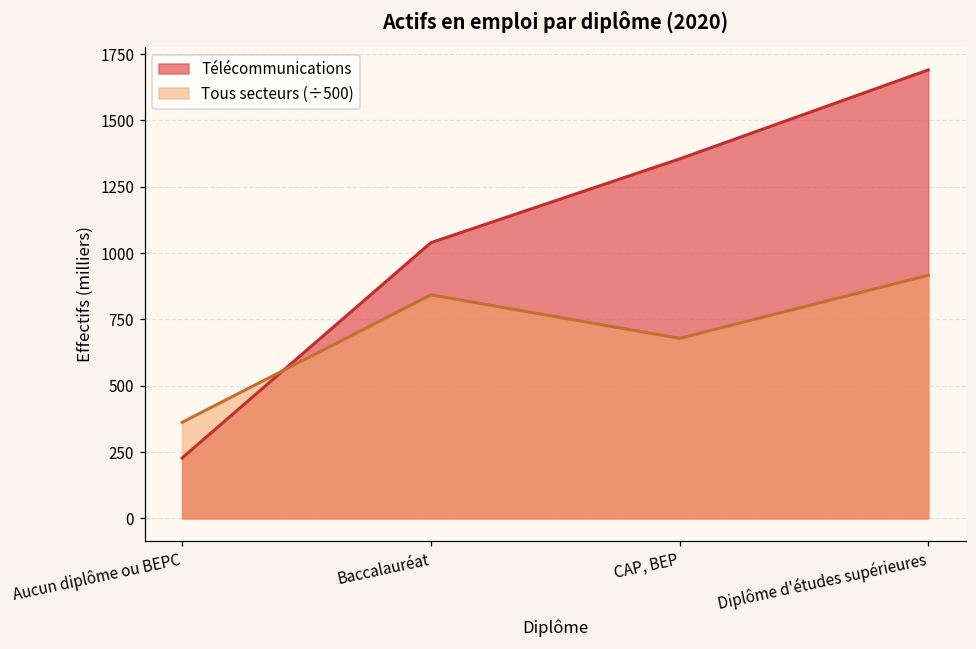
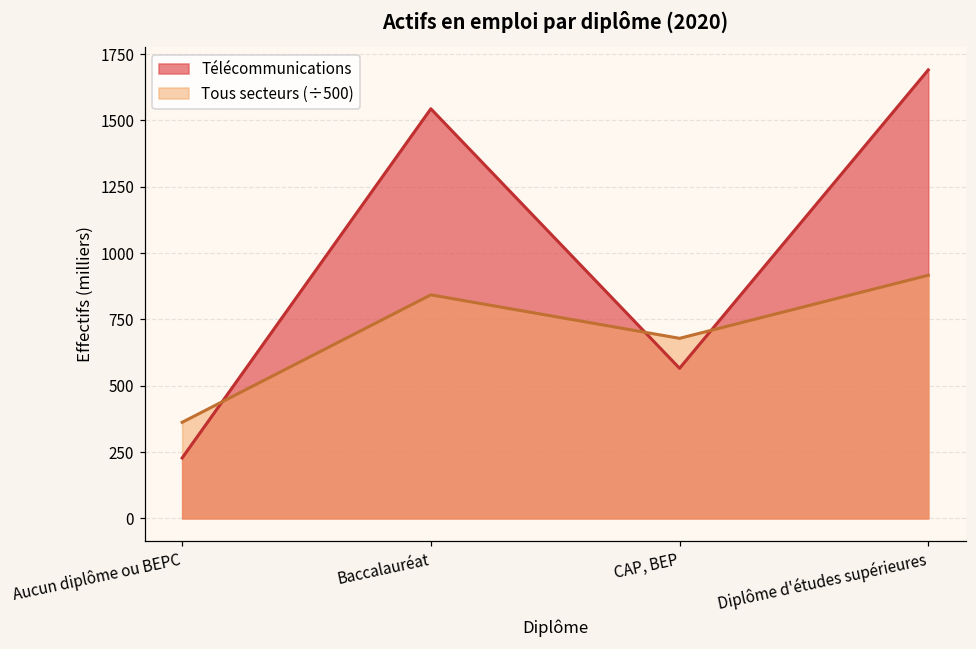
  {
    "Télécommunications": {
      "Aucun diplôme ou BEPC": 230,
-     "Baccalauréat": 1040,
-     "CAP, BEP": 1360,
+     "Baccalauréat": 1540,
+     "CAP, BEP": 570,
      "Diplôme d'études supérieures": 1690
    },
    "Tous secteurs (÷500)": {
      "Aucun diplôme ou BEPC": 360,
      "Baccalauréat": 840,
      "CAP, BEP": 680,
      "Diplôme d'études supérieures": 920
    }
  }
